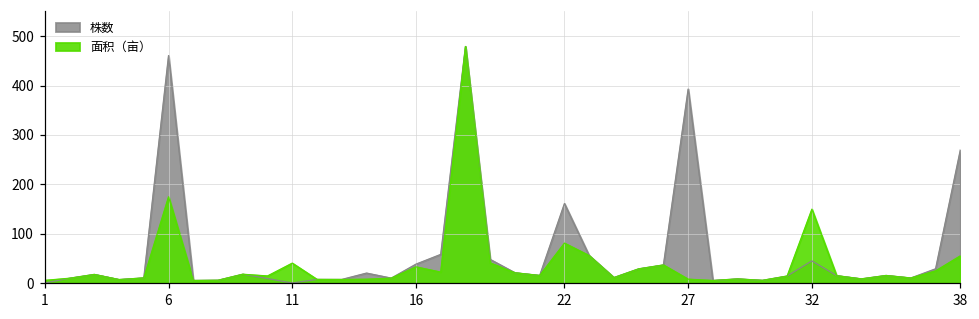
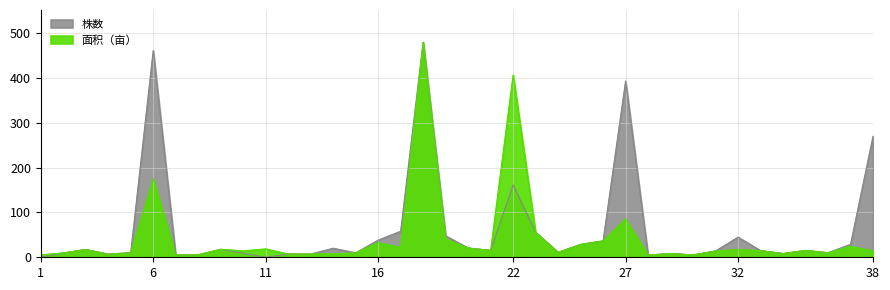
  {
    "株数": {
      "6": 460,
      "11": 0,
      "22": 160,
      "27": 390,
      "32": 40,
      "38": 270
    },
    "面积（亩）": {
      "6": 170,
-     "11": 40,
-     "22": 80,
-     "27": 10,
-     "32": 150,
-     "38": 60
+     "11": 20,
+     "22": 410,
+     "27": 90,
+     "32": 20,
+     "38": 10
    }
  }
